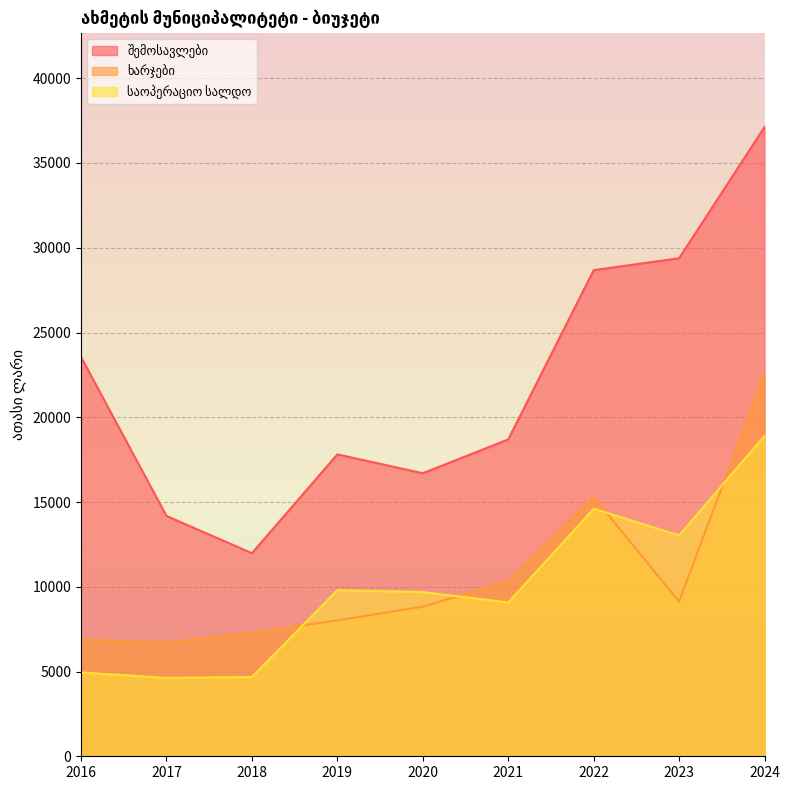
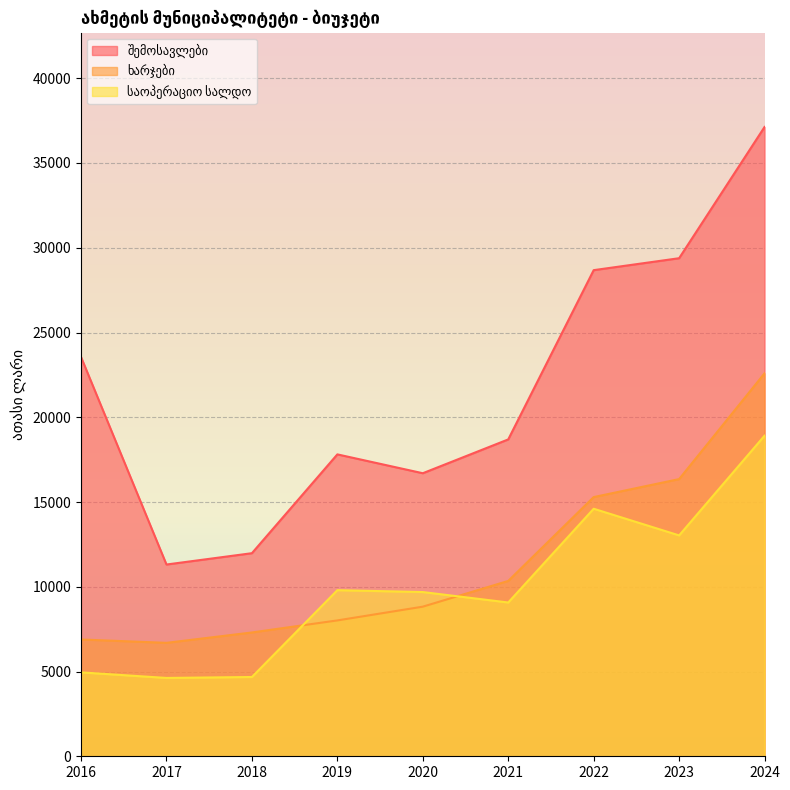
  {
    "შემოსავლები": {
      "2016": 23600,
-     "2017": 14200,
+     "2017": 11300,
      "2018": 12000,
      "2019": 17800,
      "2020": 16700,
      "2021": 18700,
      "2022": 28700,
      "2023": 29400,
      "2024": 37100
    },
    "ხარჯები": {
      "2016": 6900,
      "2017": 6700,
      "2018": 7300,
      "2019": 8000,
      "2020": 8800,
      "2021": 10300,
      "2022": 15300,
-     "2023": 9100,
+     "2023": 16400,
      "2024": 22600
    },
    "საოპერაციო სალდო": {
      "2016": 5000,
      "2017": 4600,
      "2018": 4700,
      "2019": 9800,
      "2020": 9700,
      "2021": 9100,
      "2022": 14600,
      "2023": 13000,
      "2024": 18900
    }
  }
